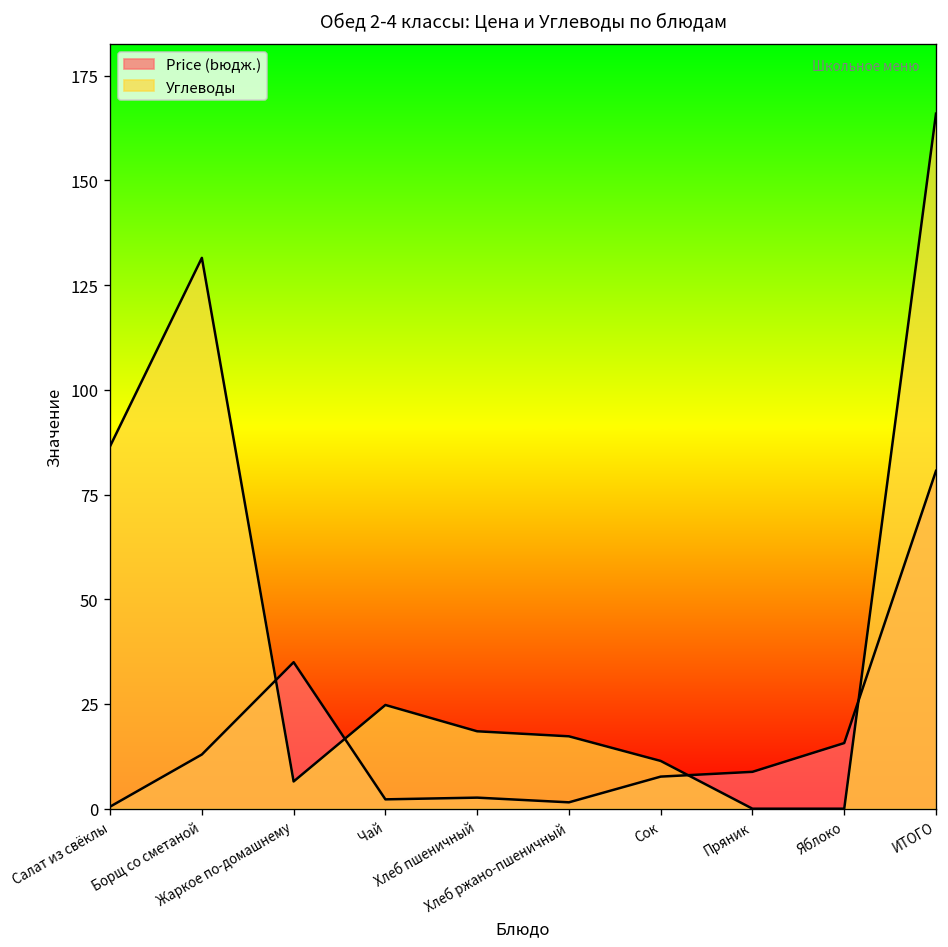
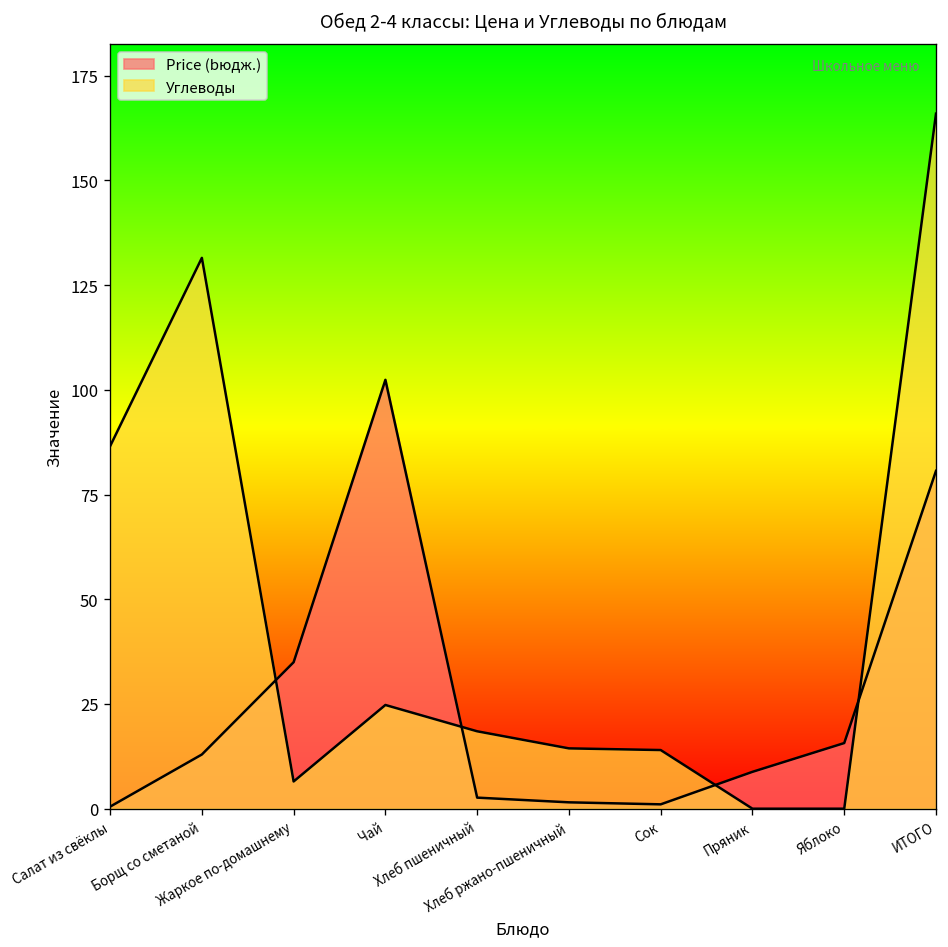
  {
    "Price (bюдж.)": {
      "Салат из свёклы": 0,
      "Борщ со сметаной": 13,
      "Жаркое по-домашнему": 35,
-     "Чай": 2,
+     "Чай": 102,
      "Хлеб пшеничный": 3,
      "Хлеб ржано-пшеничный": 2,
-     "Сок": 8,
+     "Сок": 1,
      "Пряник": 9,
      "Яблоко": 16,
      "ИТОГО": 81
    },
    "Углеводы": {
      "Салат из свёклы": 87,
      "Борщ со сметаной": 132,
      "Жаркое по-домашнему": 7,
      "Чай": 25,
      "Хлеб пшеничный": 18,
-     "Хлеб ржано-пшеничный": 17,
-     "Сок": 11,
+     "Хлеб ржано-пшеничный": 14,
+     "Сок": 14,
      "Пряник": 0,
      "Яблоко": 0,
      "ИТОГО": 166
    }
  }
